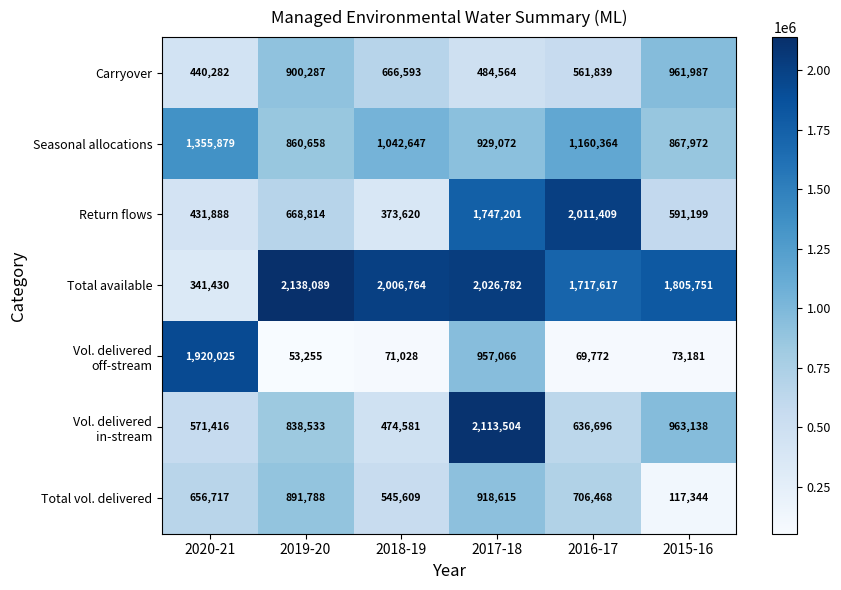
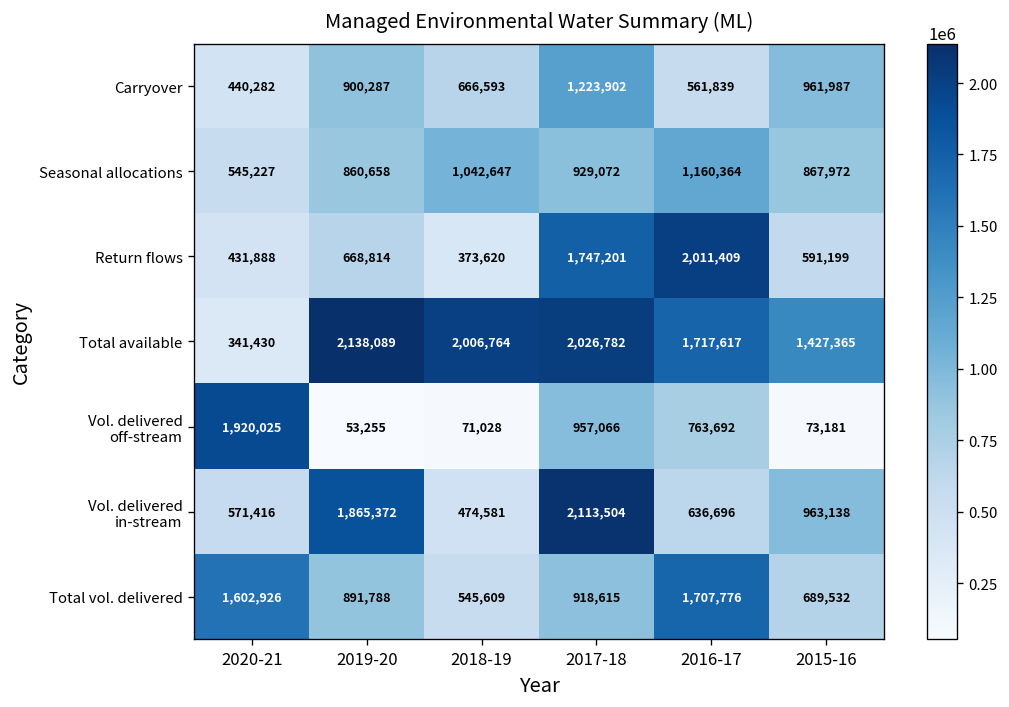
  {
    "Carryover": {
      "2020-21": "440,282",
      "2019-20": "900,287",
      "2018-19": "666,593",
-     "2017-18": "484,564",
+     "2017-18": "1,223,902",
      "2016-17": "561,839",
      "2015-16": "961,987"
    },
    "Seasonal allocations": {
-     "2020-21": "1,355,879",
+     "2020-21": "545,227",
      "2019-20": "860,658",
      "2018-19": "1,042,647",
      "2017-18": "929,072",
      "2016-17": "1,160,364",
      "2015-16": "867,972"
    },
    "Return flows": {
      "2020-21": "431,888",
      "2019-20": "668,814",
      "2018-19": "373,620",
      "2017-18": "1,747,201",
      "2016-17": "2,011,409",
      "2015-16": "591,199"
    },
    "Total available": {
      "2020-21": "341,430",
      "2019-20": "2,138,089",
      "2018-19": "2,006,764",
      "2017-18": "2,026,782",
      "2016-17": "1,717,617",
-     "2015-16": "1,805,751"
+     "2015-16": "1,427,365"
    },
    "Vol. delivered off-stream": {
      "2020-21": "1,920,025",
      "2019-20": "53,255",
      "2018-19": "71,028",
      "2017-18": "957,066",
-     "2016-17": "69,772",
+     "2016-17": "763,692",
      "2015-16": "73,181"
    },
    "Vol. delivered in-stream": {
      "2020-21": "571,416",
-     "2019-20": "838,533",
+     "2019-20": "1,865,372",
      "2018-19": "474,581",
      "2017-18": "2,113,504",
      "2016-17": "636,696",
      "2015-16": "963,138"
    },
    "Total vol. delivered": {
-     "2020-21": "656,717",
+     "2020-21": "1,602,926",
      "2019-20": "891,788",
      "2018-19": "545,609",
      "2017-18": "918,615",
-     "2016-17": "706,468",
-     "2015-16": "117,344"
+     "2016-17": "1,707,776",
+     "2015-16": "689,532"
    }
  }
